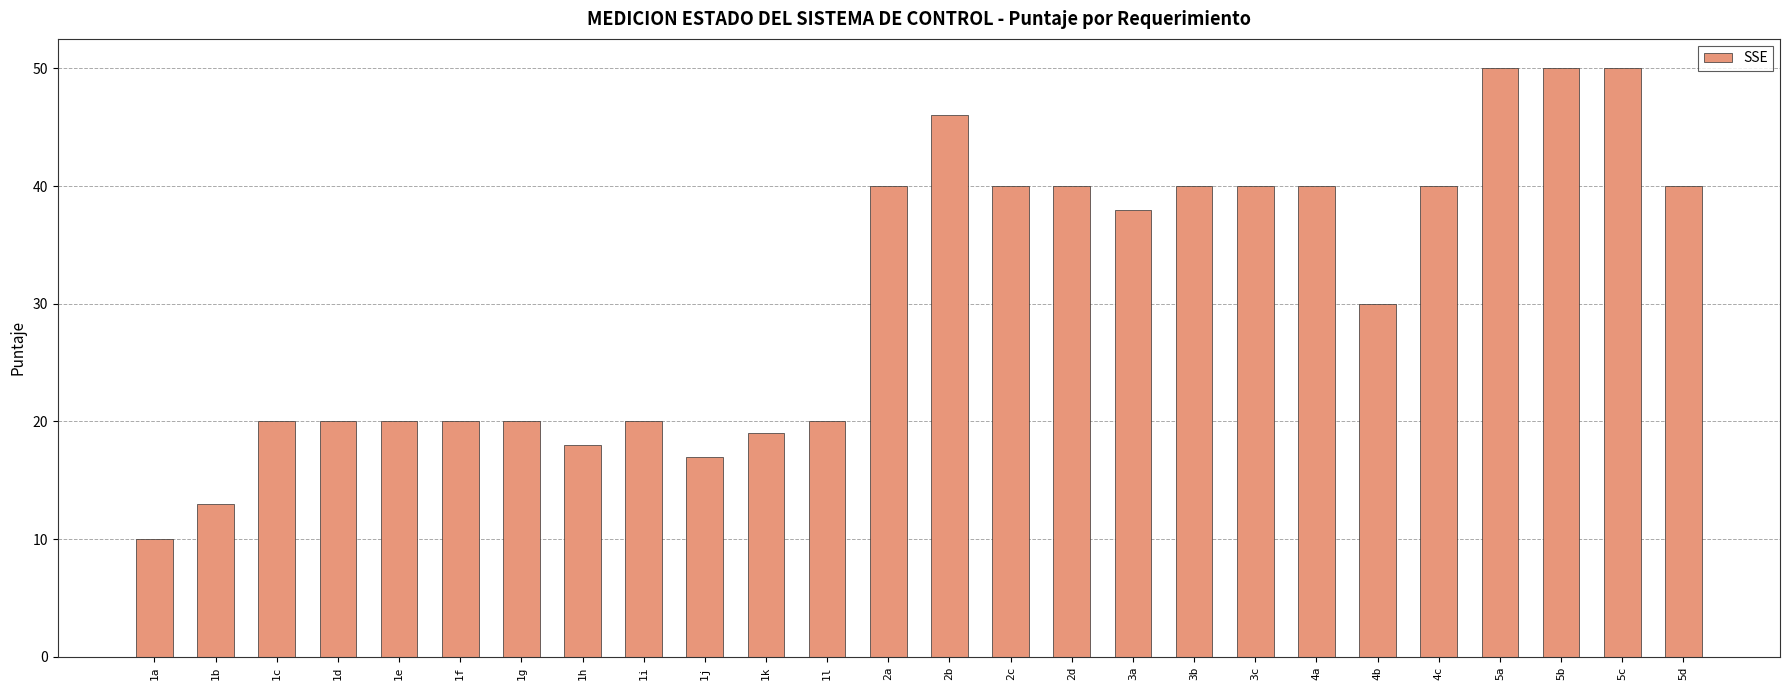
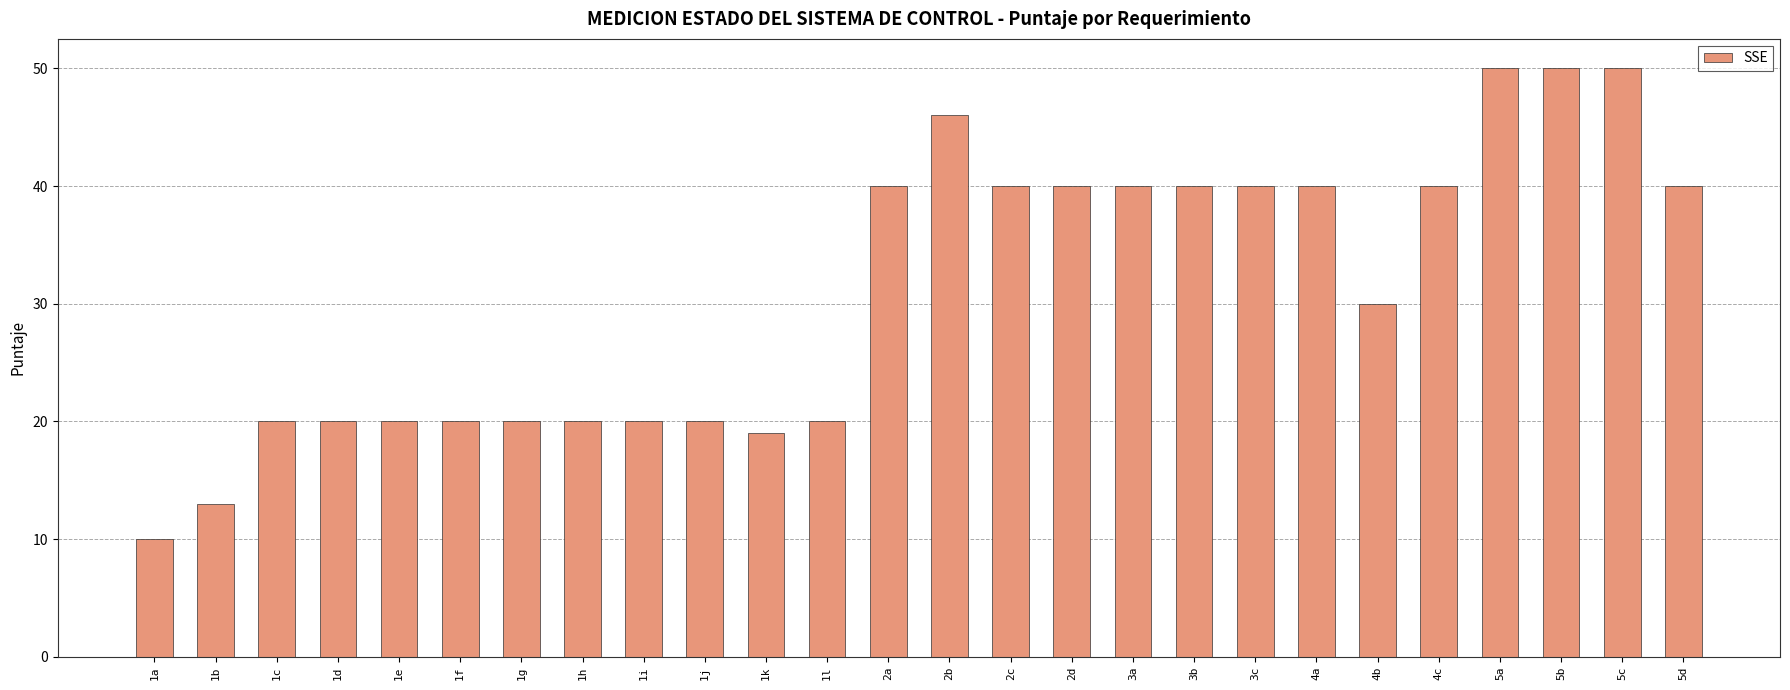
  {
    "1a": 10,
    "1b": 13,
    "1c": 20,
    "1d": 20,
    "1e": 20,
    "1f": 20,
    "1g": 20,
-   "1h": 18,
+   "1h": 20,
    "1i": 20,
-   "1j": 17,
+   "1j": 20,
    "1k": 19,
    "1l": 20,
    "2a": 40,
    "2b": 46,
    "2c": 40,
    "2d": 40,
-   "3a": 38,
+   "3a": 40,
    "3b": 40,
    "3c": 40,
    "4a": 40,
    "4b": 30,
    "4c": 40,
    "5a": 50,
    "5b": 50,
    "5c": 50,
    "5d": 40
  }
